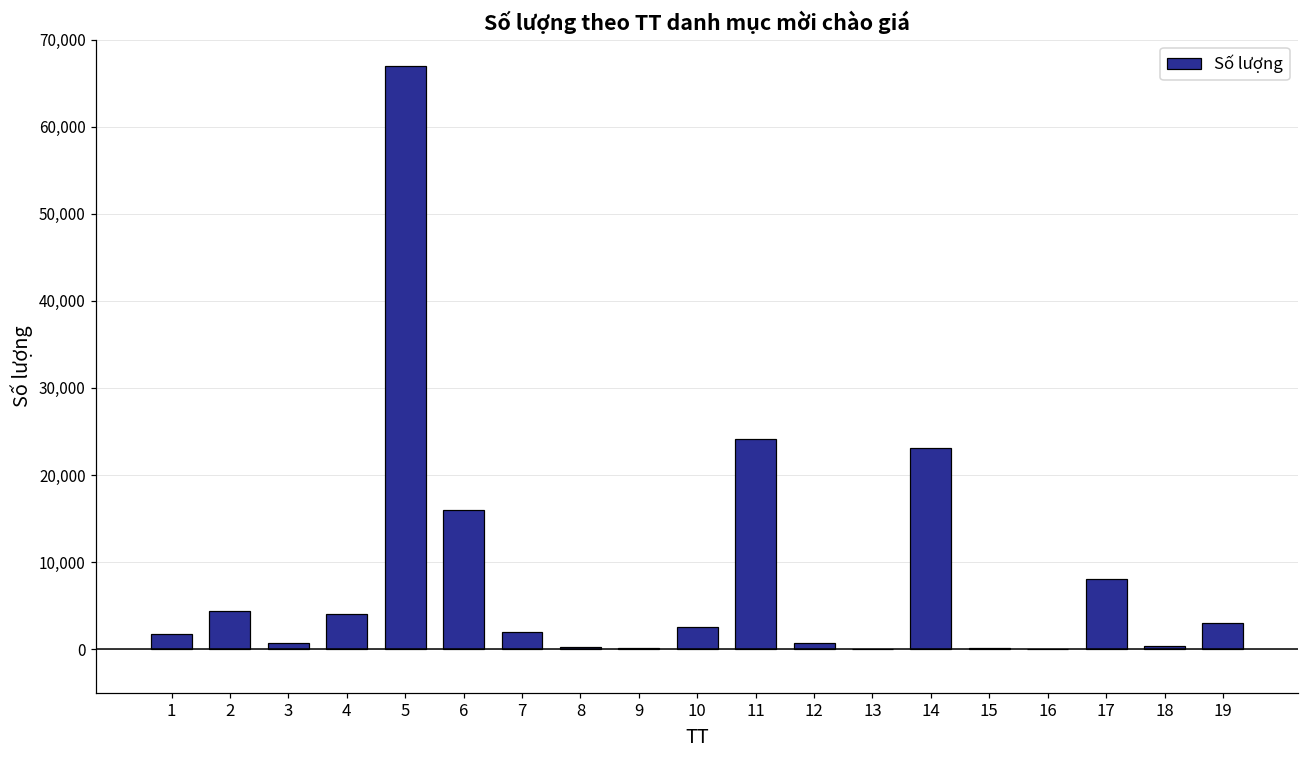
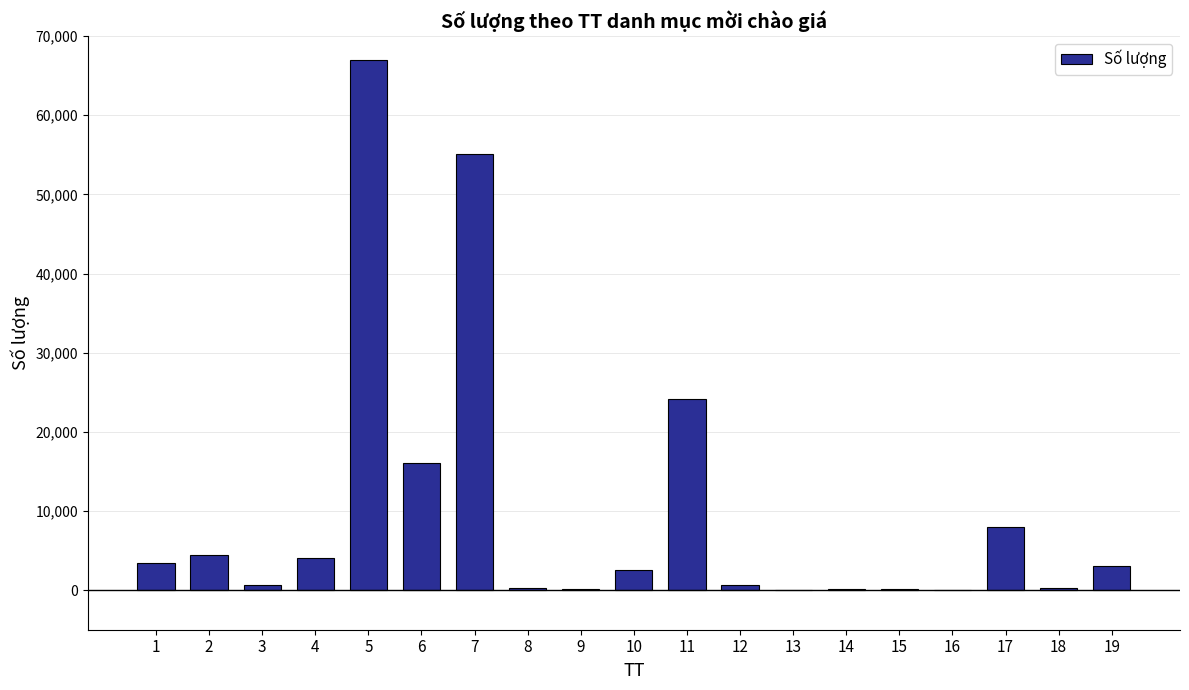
  {
-   "1": "2,000",
+   "1": "3,000",
    "2": "4,000",
    "3": "1,000",
    "4": "4,000",
    "5": "67,000",
    "6": "16,000",
-   "7": "2,000",
+   "7": "55,000",
    "10": "3,000",
    "11": "24,000",
    "12": "1,000",
-   "14": "23,000",
+   "14": "0",
    "17": "8,000",
    "18": "0",
    "19": "3,000"
  }
